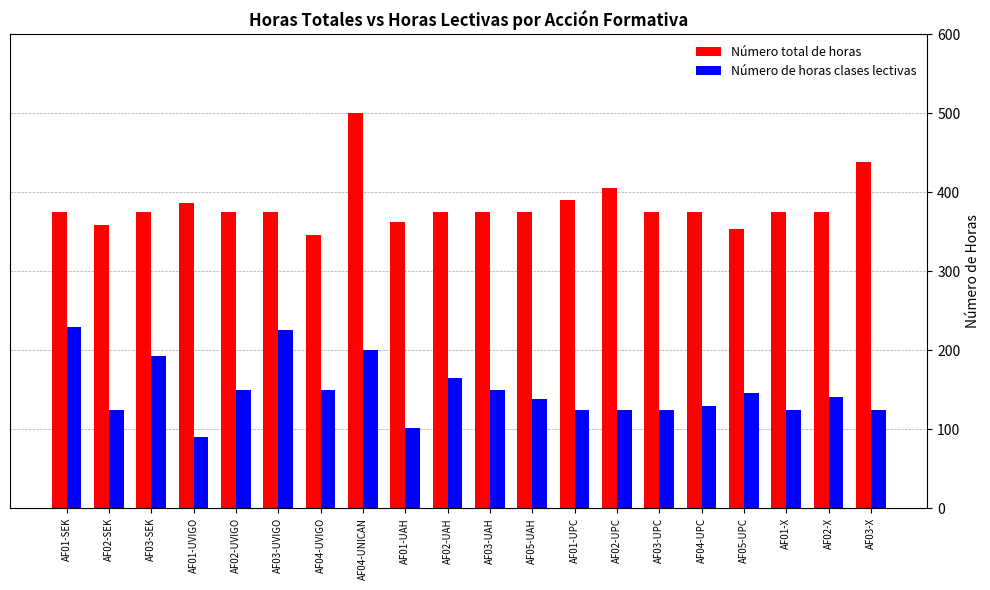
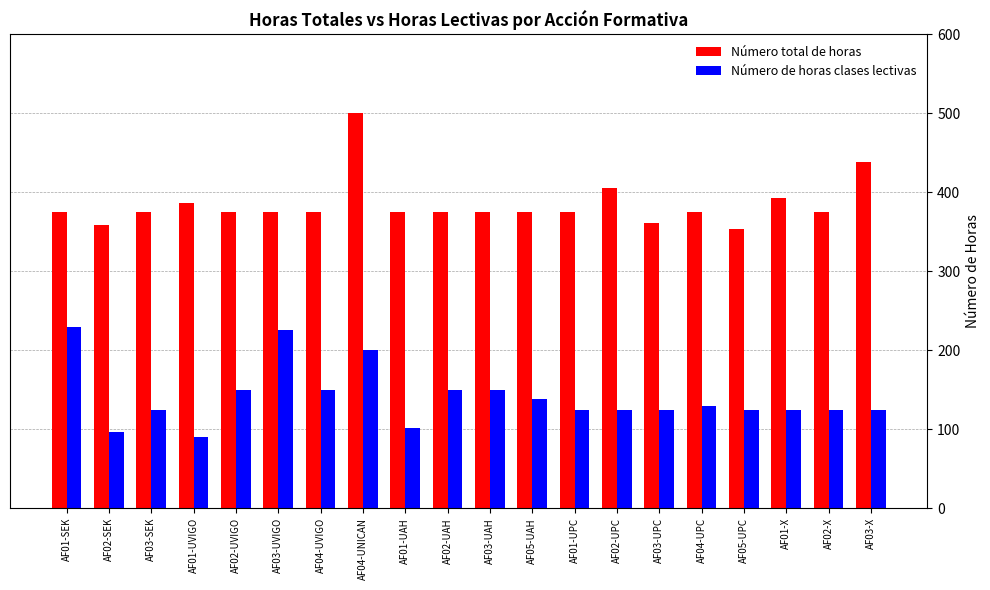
  {
    "Número total de horas": {
      "AF01-SEK": 380,
      "AF02-SEK": 360,
      "AF03-SEK": 380,
      "AF01-UVIGO": 390,
      "AF02-UVIGO": 380,
      "AF03-UVIGO": 380,
-     "AF04-UVIGO": 350,
+     "AF04-UVIGO": 380,
      "AF04-UNICAN": 500,
-     "AF01-UAH": 360,
+     "AF01-UAH": 380,
      "AF02-UAH": 380,
      "AF03-UAH": 380,
      "AF05-UAH": 380,
-     "AF01-UPC": 390,
+     "AF01-UPC": 380,
      "AF02-UPC": 410,
-     "AF03-UPC": 380,
+     "AF03-UPC": 360,
      "AF04-UPC": 380,
      "AF05-UPC": 350,
-     "AF01-X": 380,
+     "AF01-X": 390,
      "AF02-X": 380,
      "AF03-X": 440
    },
    "Número de horas clases lectivas": {
      "AF01-SEK": 230,
-     "AF02-SEK": 130,
-     "AF03-SEK": 190,
+     "AF02-SEK": 100,
+     "AF03-SEK": 130,
      "AF01-UVIGO": 90,
      "AF02-UVIGO": 150,
      "AF03-UVIGO": 230,
      "AF04-UVIGO": 150,
      "AF04-UNICAN": 200,
      "AF01-UAH": 100,
-     "AF02-UAH": 170,
+     "AF02-UAH": 150,
      "AF03-UAH": 150,
      "AF05-UAH": 140,
      "AF01-UPC": 130,
      "AF02-UPC": 130,
      "AF03-UPC": 130,
      "AF04-UPC": 130,
-     "AF05-UPC": 150,
+     "AF05-UPC": 130,
      "AF01-X": 130,
-     "AF02-X": 140,
+     "AF02-X": 130,
      "AF03-X": 130
    }
  }
